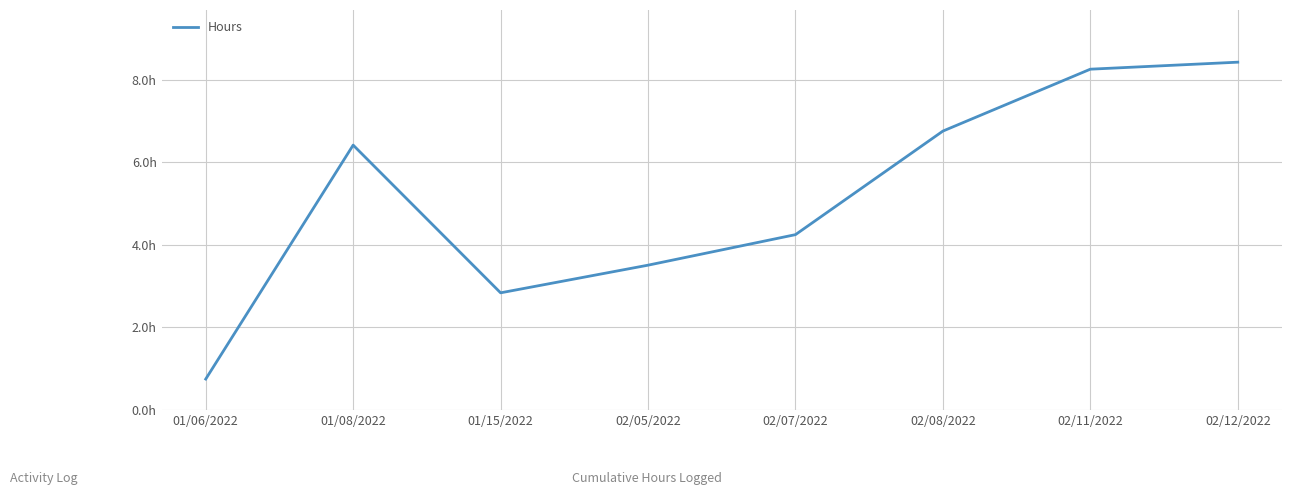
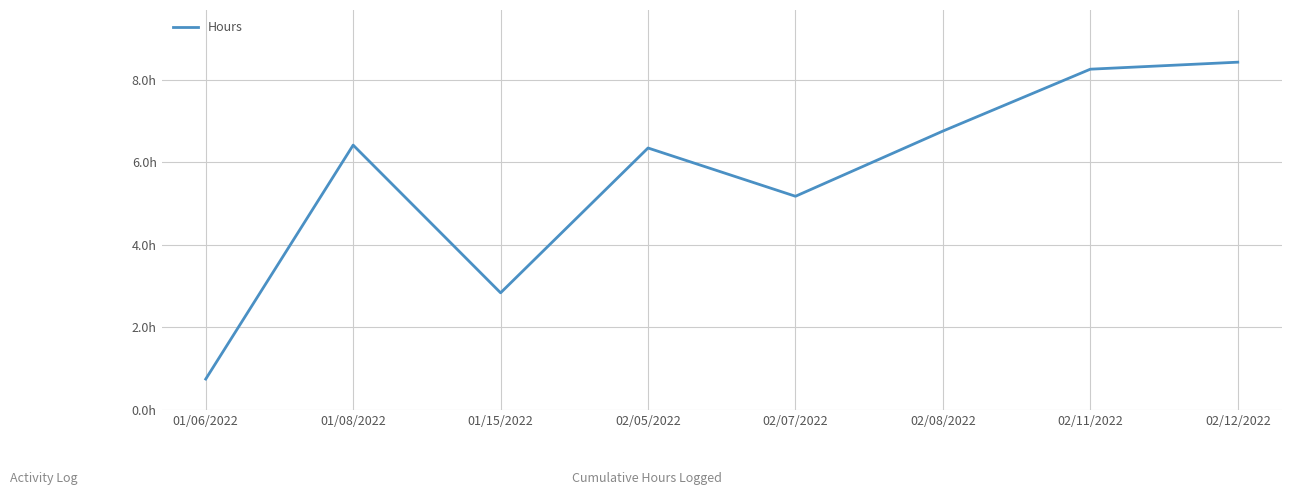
  {
    "01/06/2022": "0.8h",
    "01/08/2022": "6.4h",
    "01/15/2022": "2.8h",
-   "02/05/2022": "3.5h",
-   "02/07/2022": "4.3h",
+   "02/05/2022": "6.4h",
+   "02/07/2022": "5.2h",
    "02/08/2022": "6.8h",
    "02/11/2022": "8.3h",
    "02/12/2022": "8.4h"
  }
